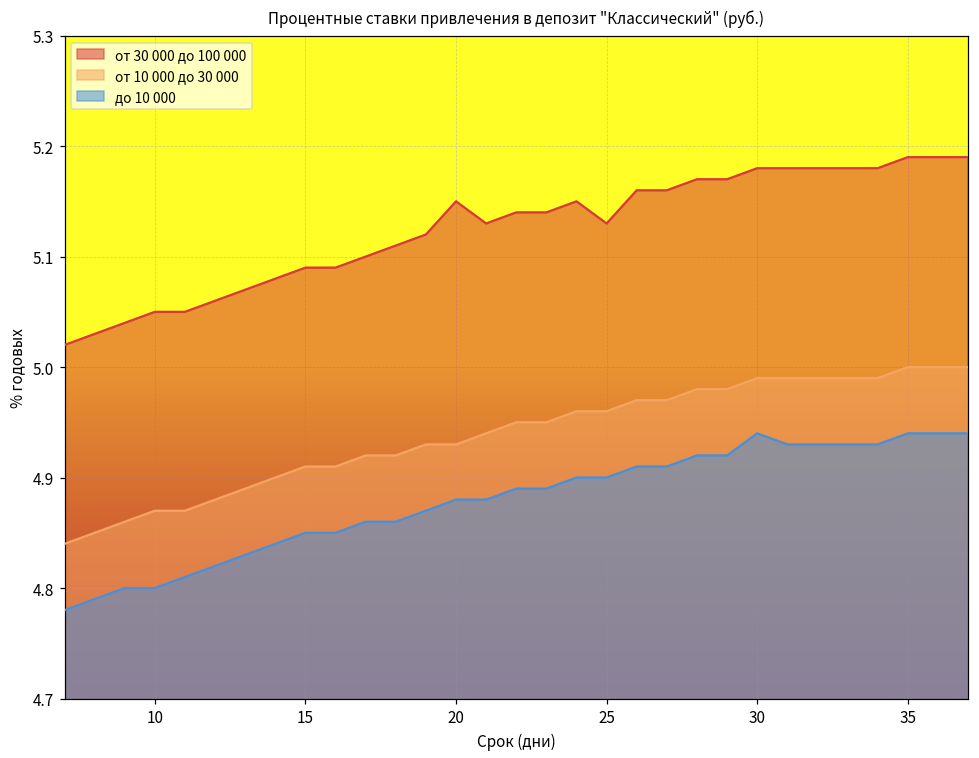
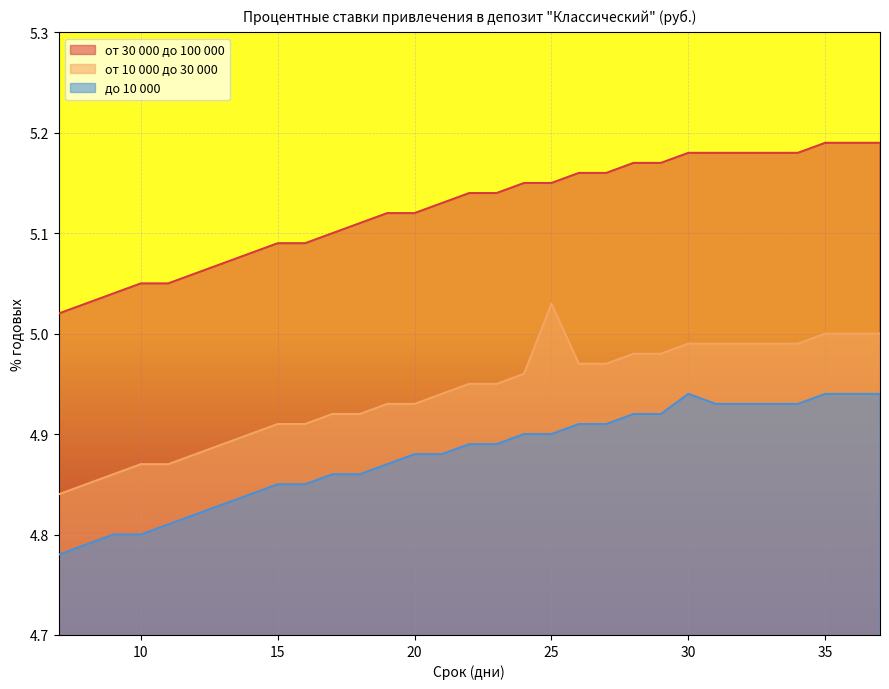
  {
    "от 30 000 до 100 000": {
      "10": 5.05,
      "15": 5.09,
-     "20": 5.15,
-     "25": 5.13,
+     "20": 5.12,
+     "25": 5.15,
      "30": 5.18,
      "35": 5.19
    },
    "от 10 000 до 30 000": {
      "10": 4.87,
      "15": 4.91,
      "20": 4.93,
-     "25": 4.96,
+     "25": 5.03,
      "30": 4.99,
      "35": 5.00
    },
    "до 10 000": {
      "10": 4.80,
      "15": 4.85,
      "20": 4.88,
      "25": 4.90,
      "30": 4.94,
      "35": 4.94
    }
  }
